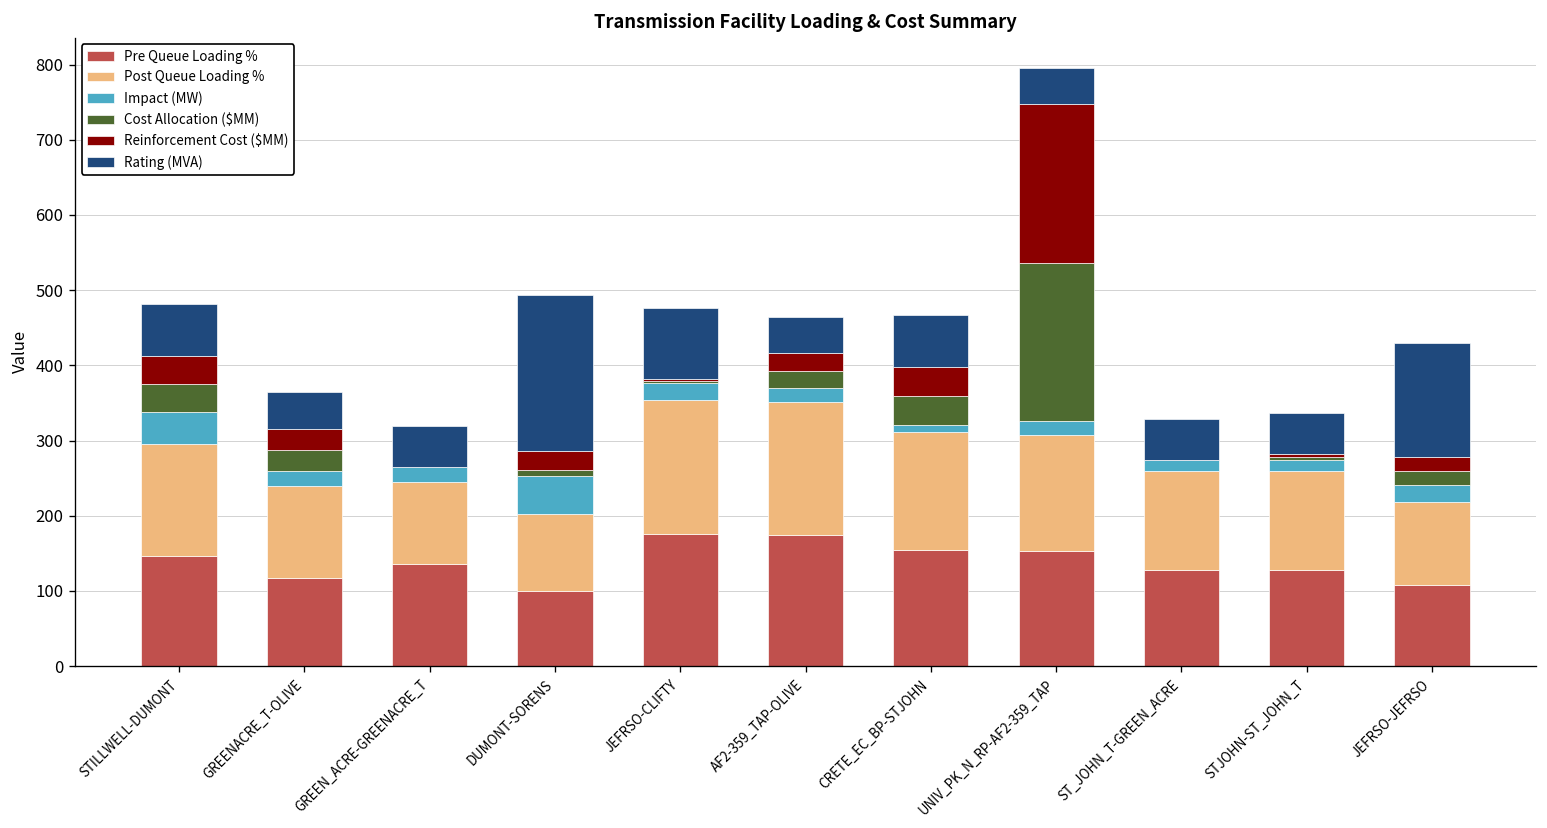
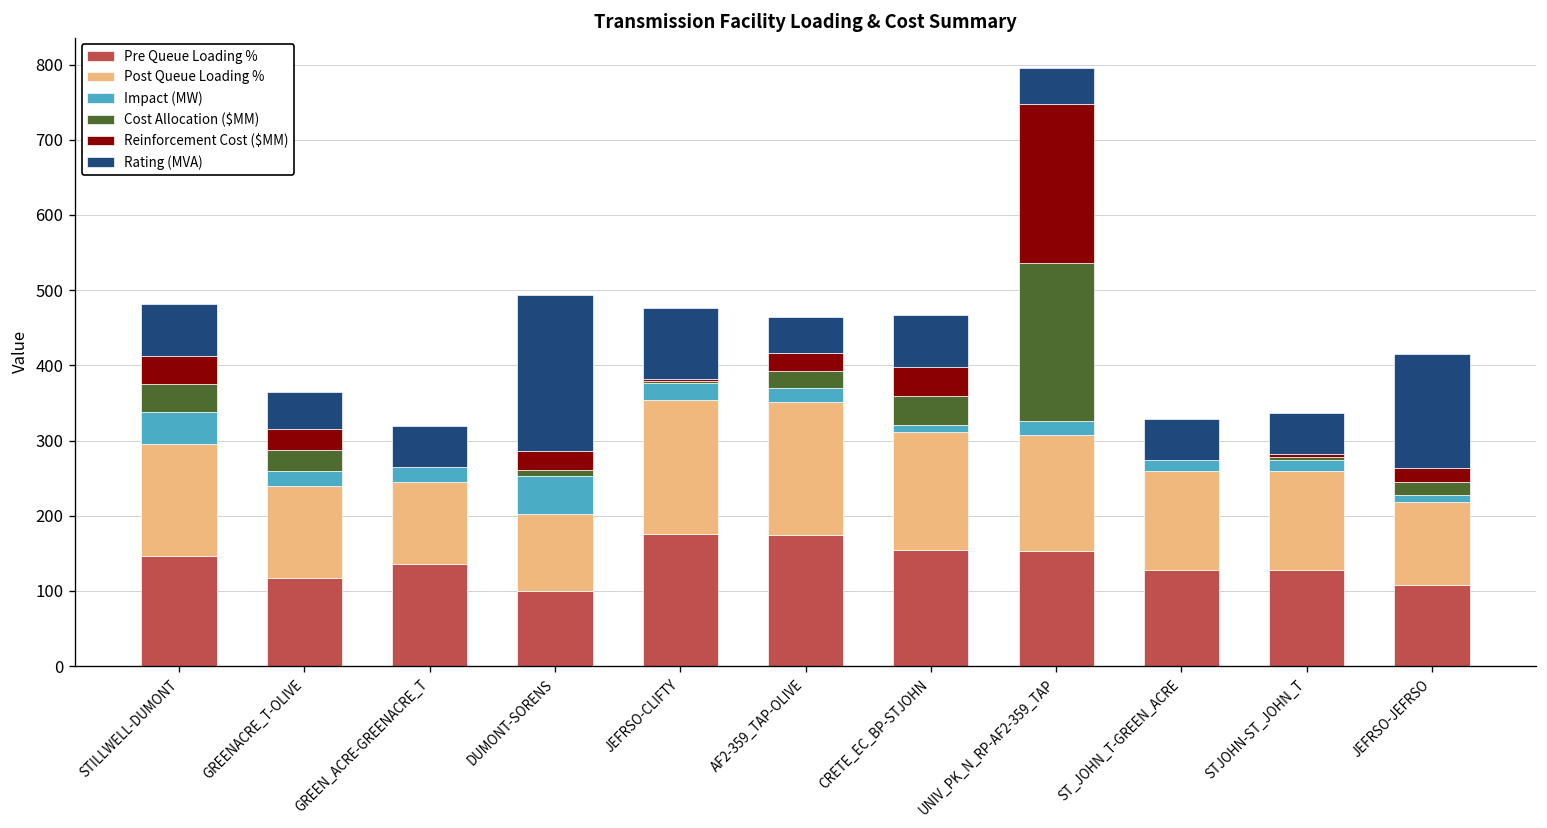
  {
    "Pre Queue Loading %": {
      "STILLWELL-DUMONT": 150,
      "GREENACRE_T-OLIVE": 120,
      "GREEN_ACRE-GREENACRE_T": 140,
      "DUMONT-SORENS": 100,
      "JEFRSO-CLIFTY": 180,
      "AF2-359_TAP-OLIVE": 170,
      "CRETE_EC_BP-STJOHN": 150,
      "UNIV_PK_N_RP-AF2-359_TAP": 150,
      "ST_JOHN_T-GREEN_ACRE": 130,
      "STJOHN-ST_JOHN_T": 130,
      "JEFRSO-JEFRSO": 110
    },
    "Post Queue Loading %": {
      "STILLWELL-DUMONT": 150,
      "GREENACRE_T-OLIVE": 120,
      "GREEN_ACRE-GREENACRE_T": 110,
      "DUMONT-SORENS": 100,
      "JEFRSO-CLIFTY": 180,
      "AF2-359_TAP-OLIVE": 180,
      "CRETE_EC_BP-STJOHN": 160,
      "UNIV_PK_N_RP-AF2-359_TAP": 160,
      "ST_JOHN_T-GREEN_ACRE": 130,
      "STJOHN-ST_JOHN_T": 130,
      "JEFRSO-JEFRSO": 110
    },
    "Impact (MW)": {
      "STILLWELL-DUMONT": 40,
      "GREENACRE_T-OLIVE": 20,
      "GREEN_ACRE-GREENACRE_T": 20,
      "DUMONT-SORENS": 50,
      "JEFRSO-CLIFTY": 20,
      "AF2-359_TAP-OLIVE": 20,
      "CRETE_EC_BP-STJOHN": 10,
      "UNIV_PK_N_RP-AF2-359_TAP": 20,
      "ST_JOHN_T-GREEN_ACRE": 10,
      "STJOHN-ST_JOHN_T": 10,
-     "JEFRSO-JEFRSO": 20
+     "JEFRSO-JEFRSO": 10
    },
    "Cost Allocation ($MM)": {
      "STILLWELL-DUMONT": 40,
      "GREENACRE_T-OLIVE": 30,
      "DUMONT-SORENS": 10,
      "AF2-359_TAP-OLIVE": 20,
      "CRETE_EC_BP-STJOHN": 40,
      "UNIV_PK_N_RP-AF2-359_TAP": 210,
      "STJOHN-ST_JOHN_T": 0,
      "JEFRSO-JEFRSO": 20
    },
    "Reinforcement Cost ($MM)": {
      "STILLWELL-DUMONT": 40,
      "GREENACRE_T-OLIVE": 30,
      "DUMONT-SORENS": 30,
      "AF2-359_TAP-OLIVE": 20,
      "CRETE_EC_BP-STJOHN": 40,
      "UNIV_PK_N_RP-AF2-359_TAP": 210,
      "STJOHN-ST_JOHN_T": 0,
      "JEFRSO-JEFRSO": 20
    },
    "Rating (MVA)": {
      "STILLWELL-DUMONT": 70,
      "GREENACRE_T-OLIVE": 50,
      "GREEN_ACRE-GREENACRE_T": 50,
      "DUMONT-SORENS": 210,
      "JEFRSO-CLIFTY": 90,
      "AF2-359_TAP-OLIVE": 50,
      "CRETE_EC_BP-STJOHN": 70,
      "UNIV_PK_N_RP-AF2-359_TAP": 50,
      "ST_JOHN_T-GREEN_ACRE": 50,
      "STJOHN-ST_JOHN_T": 50,
      "JEFRSO-JEFRSO": 150
    }
  }
